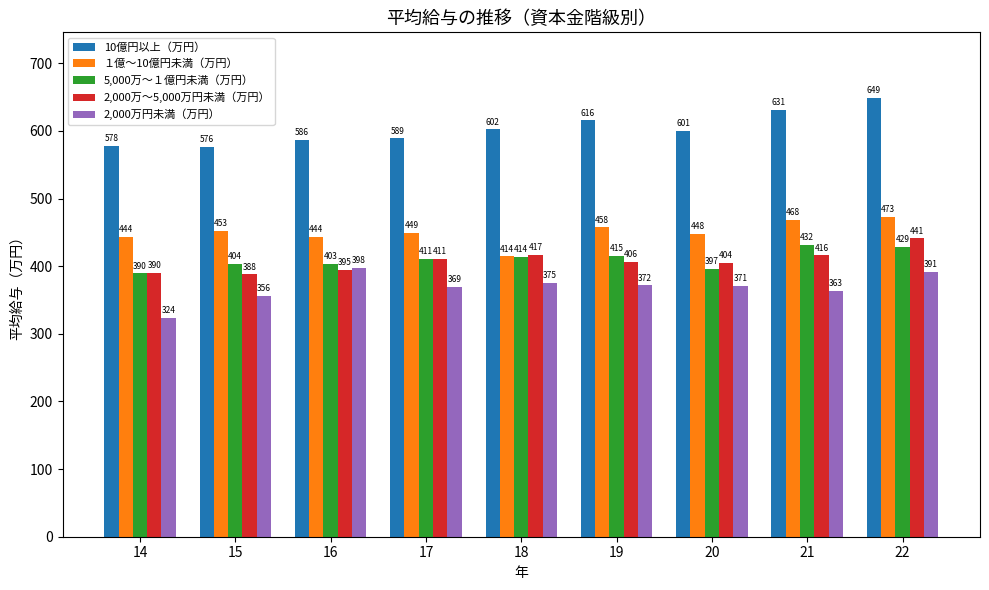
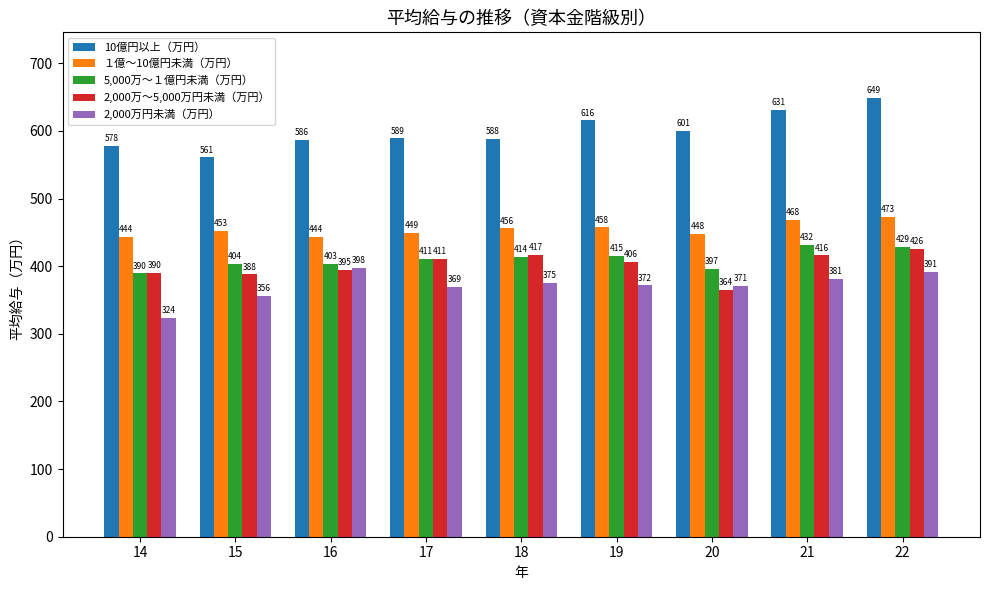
  {
    "10億円以上（万円）": {
      "14": 578,
-     "15": 576,
+     "15": 561,
      "16": 586,
      "17": 589,
-     "18": 602,
+     "18": 588,
      "19": 616,
      "20": 601,
      "21": 631,
      "22": 649
    },
    "１億～10億円未満（万円）": {
      "14": 444,
      "15": 453,
      "16": 444,
      "17": 449,
-     "18": 414,
+     "18": 456,
      "19": 458,
      "20": 448,
      "21": 468,
      "22": 473
    },
    "5,000万～１億円未満（万円）": {
      "14": 390,
      "15": 404,
      "16": 403,
      "17": 411,
      "18": 414,
      "19": 415,
      "20": 397,
      "21": 432,
      "22": 429
    },
    "2,000万～5,000万円未満（万円）": {
      "14": 390,
      "15": 388,
      "16": 395,
      "17": 411,
      "18": 417,
      "19": 406,
-     "20": 404,
+     "20": 364,
      "21": 416,
-     "22": 441
+     "22": 426
    },
    "2,000万円未満（万円）": {
      "14": 324,
      "15": 356,
      "16": 398,
      "17": 369,
      "18": 375,
      "19": 372,
      "20": 371,
-     "21": 363,
+     "21": 381,
      "22": 391
    }
  }
